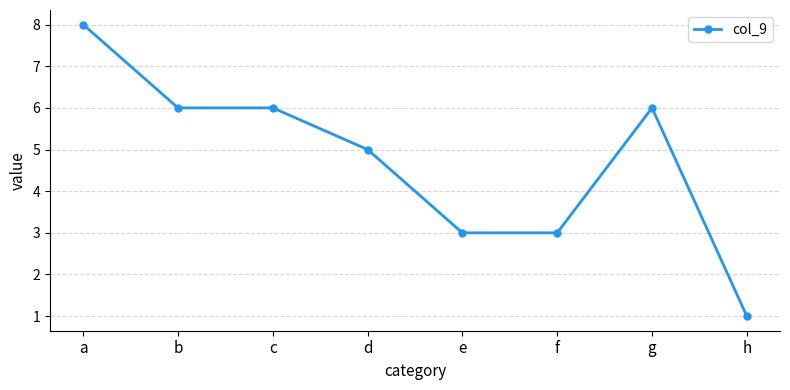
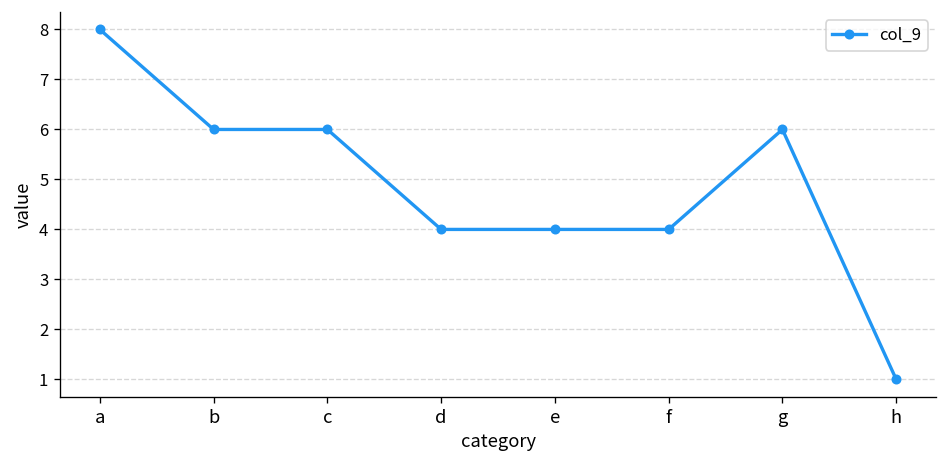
  {
    "a": 8,
    "b": 6,
    "c": 6,
-   "d": 5,
-   "e": 3,
-   "f": 3,
+   "d": 4,
+   "e": 4,
+   "f": 4,
    "g": 6,
    "h": 1
  }
